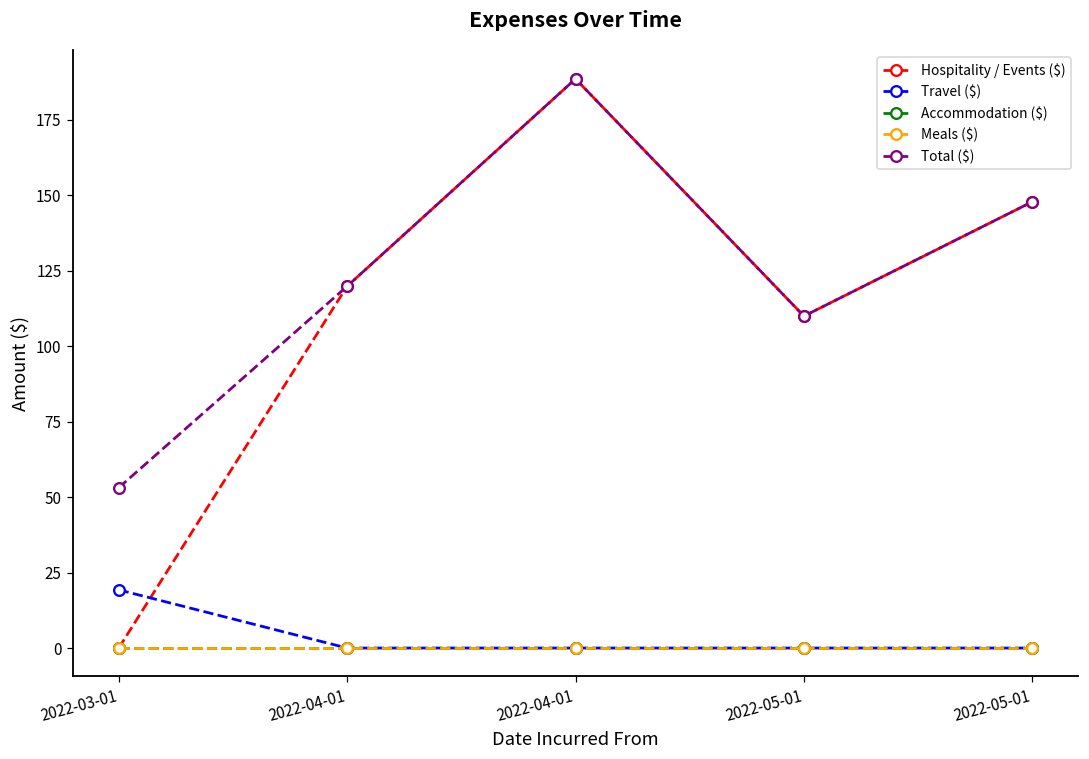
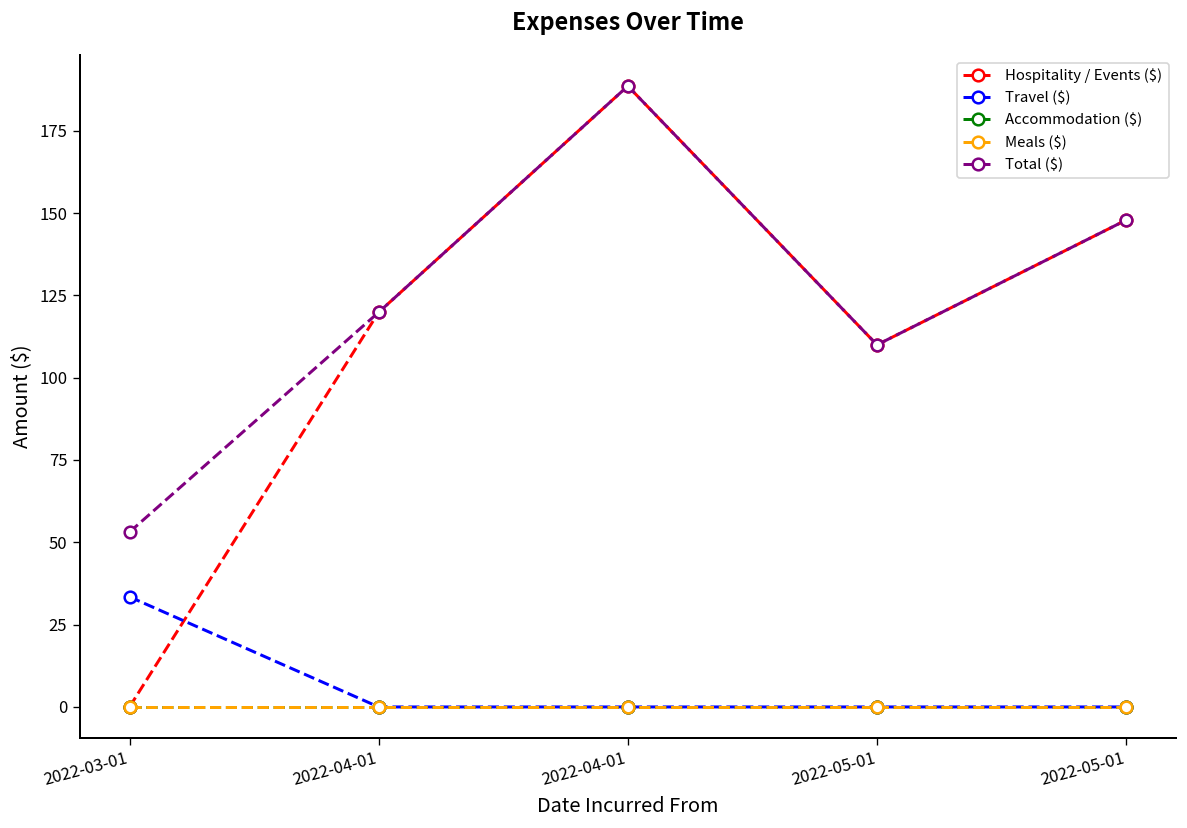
  {
    "Travel ($)": {
-     "2022-03-01": 19
+     "2022-03-01": 33
    },
    "Total ($)": {
      "2022-03-01": 53
    }
  }
